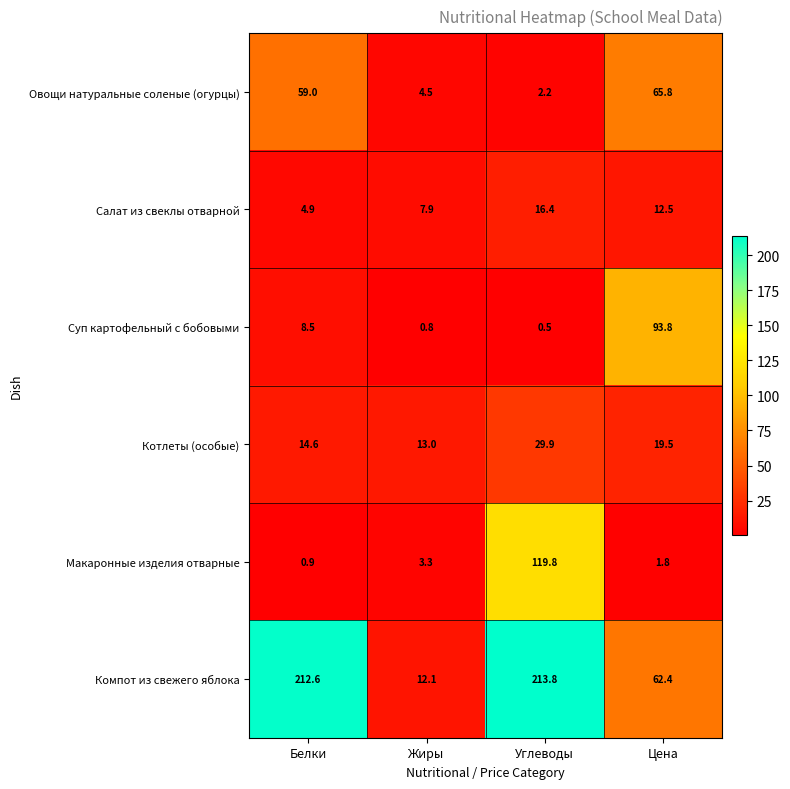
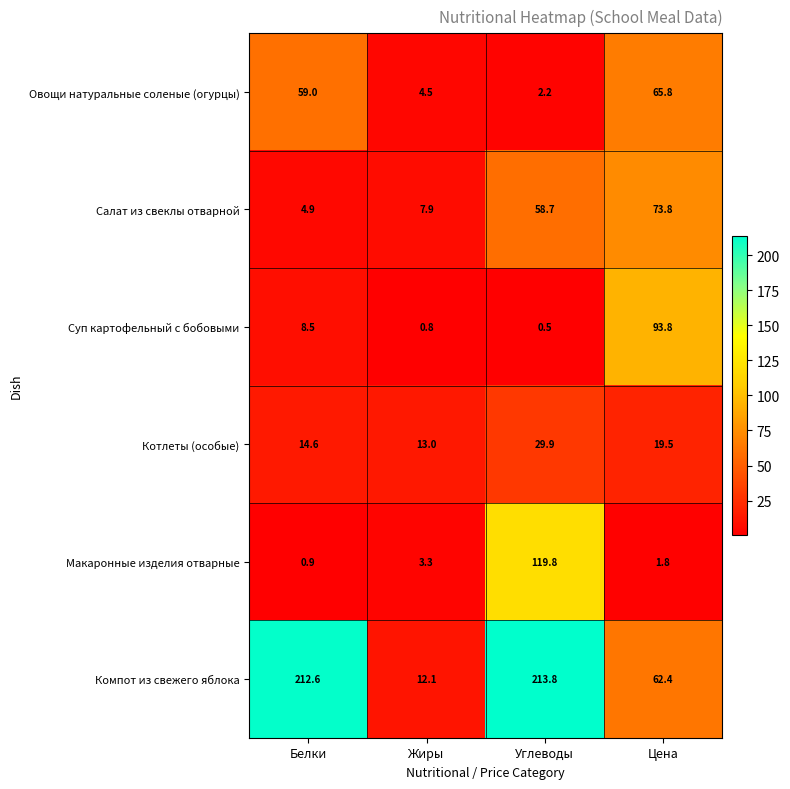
  {
    "Овощи натуральные соленые (огурцы)": {
      "Белки": 59.0,
      "Жиры": 4.5,
      "Углеводы": 2.2,
      "Цена": 65.8
    },
    "Салат из свеклы отварной": {
      "Белки": 4.9,
      "Жиры": 7.9,
-     "Углеводы": 16.4,
-     "Цена": 12.5
+     "Углеводы": 58.7,
+     "Цена": 73.8
    },
    "Суп картофельный с бобовыми": {
      "Белки": 8.5,
      "Жиры": 0.8,
      "Углеводы": 0.5,
      "Цена": 93.8
    },
    "Котлеты (особые)": {
      "Белки": 14.6,
      "Жиры": 13.0,
      "Углеводы": 29.9,
      "Цена": 19.5
    },
    "Макаронные изделия отварные": {
      "Белки": 0.9,
      "Жиры": 3.3,
      "Углеводы": 119.8,
      "Цена": 1.8
    },
    "Компот из свежего яблока": {
      "Белки": 212.6,
      "Жиры": 12.1,
      "Углеводы": 213.8,
      "Цена": 62.4
    }
  }
